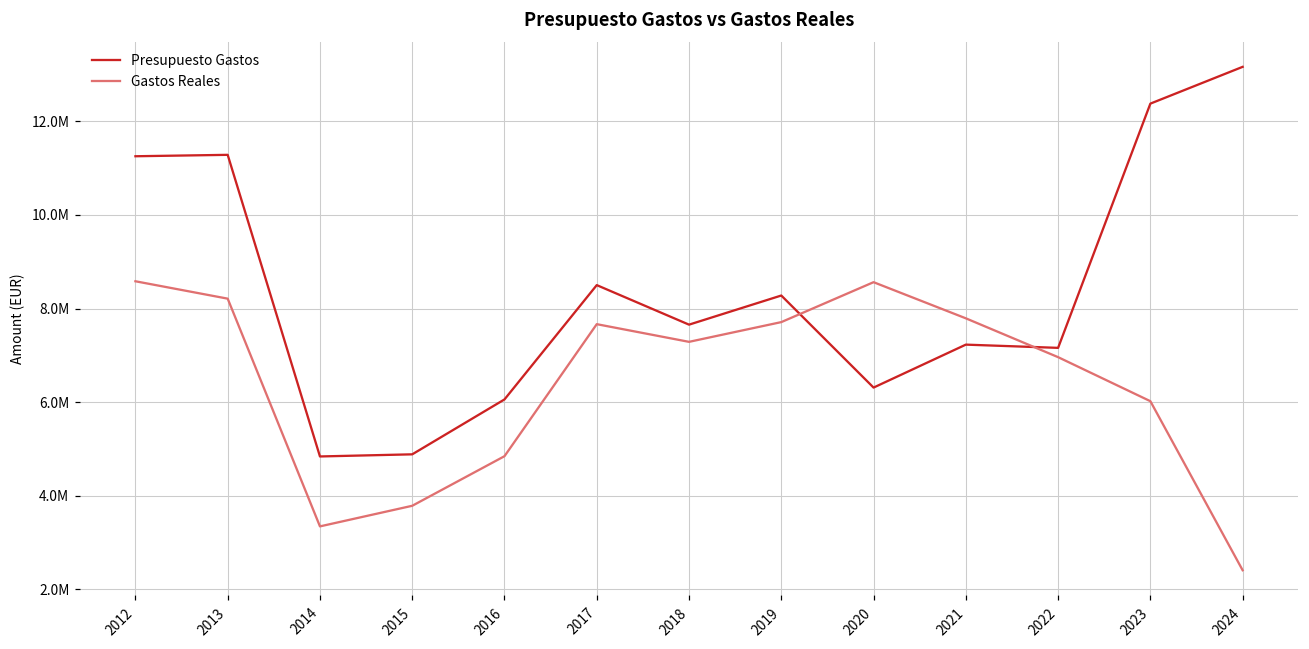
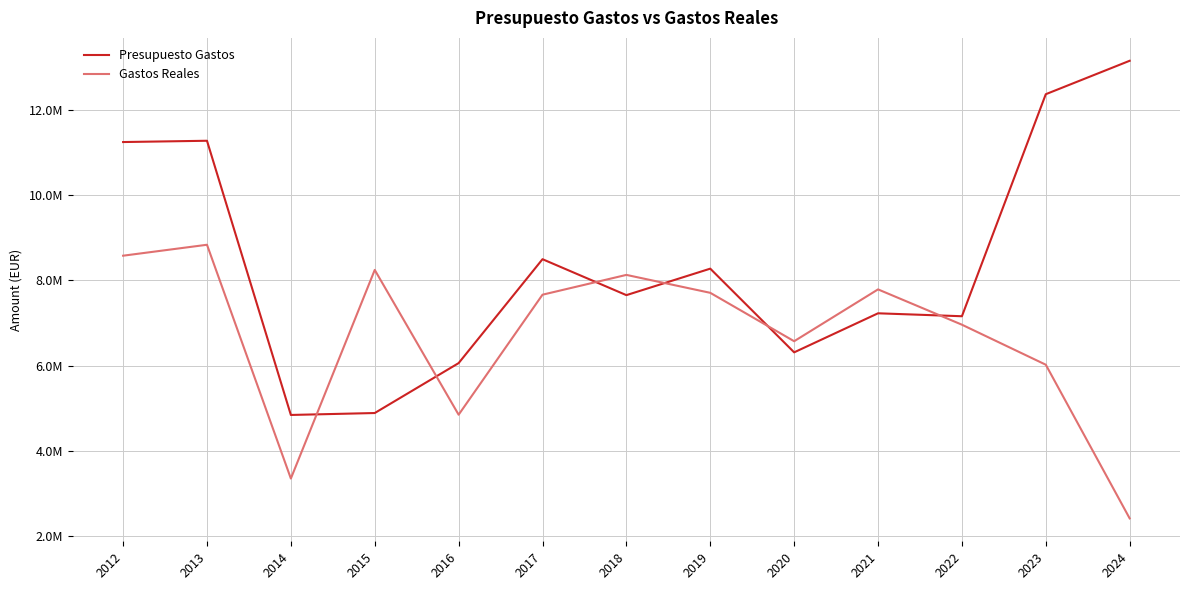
  {
    "Presupuesto Gastos": {
      "2012": 11300000,
      "2013": 11300000,
      "2014": 4800000,
      "2015": 4900000,
      "2016": 6100000,
      "2017": 8500000,
      "2018": 7700000,
      "2019": 8300000,
      "2020": 6300000,
      "2021": 7200000,
      "2022": 7200000,
      "2023": 12400000,
      "2024": 13200000
    },
    "Gastos Reales": {
      "2012": 8600000,
-     "2013": 8200000,
+     "2013": 8800000,
      "2014": 3300000,
-     "2015": 3800000,
+     "2015": 8200000,
      "2016": 4800000,
      "2017": 7700000,
-     "2018": 7300000,
+     "2018": 8100000,
      "2019": 7700000,
-     "2020": 8600000,
+     "2020": 6600000,
      "2021": 7800000,
      "2022": 7000000,
      "2023": 6000000,
      "2024": 2400000
    }
  }
